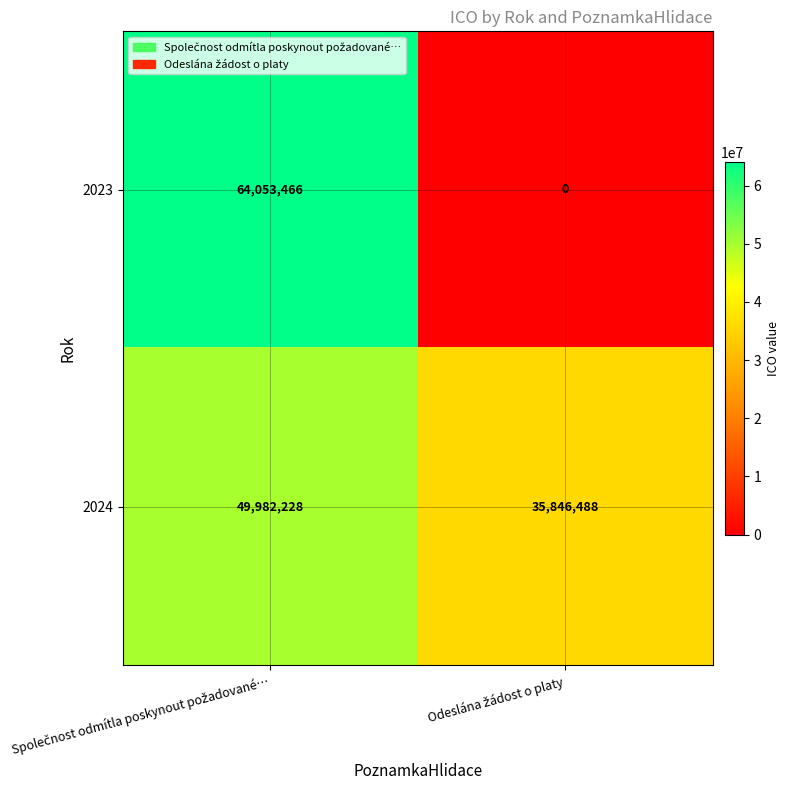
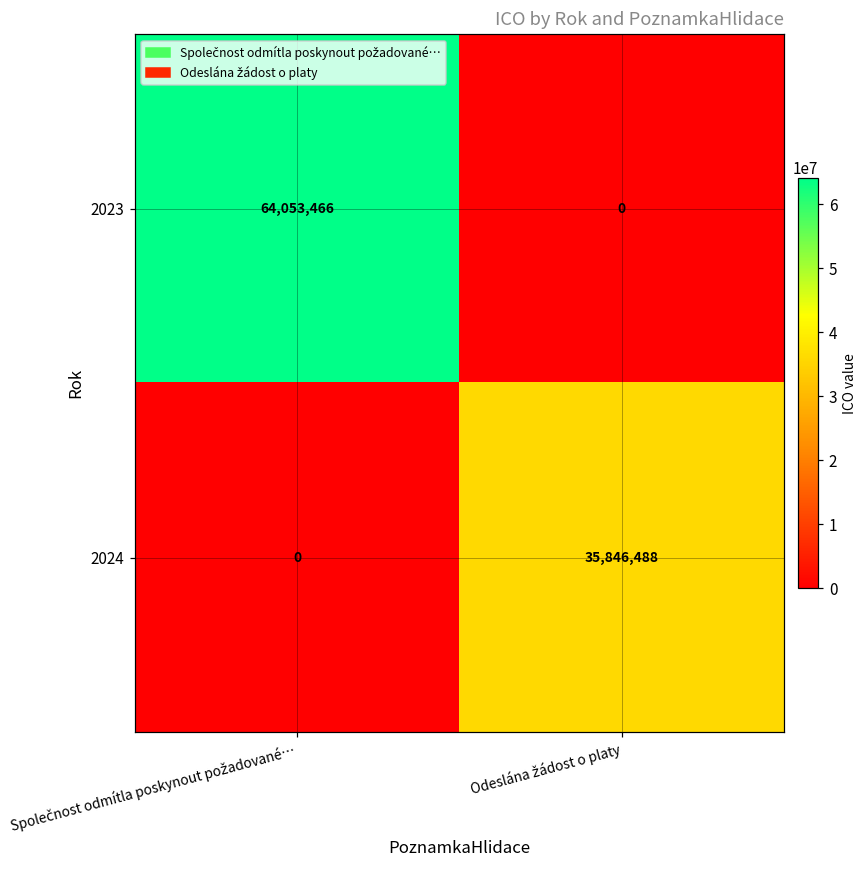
  {
    "2023": {
      "Společnost odmítla poskynout požadované…": "64,053,466",
      "Odeslána žádost o platy": "0"
    },
    "2024": {
-     "Společnost odmítla poskynout požadované…": "49,982,228",
+     "Společnost odmítla poskynout požadované…": "0",
      "Odeslána žádost o platy": "35,846,488"
    }
  }
